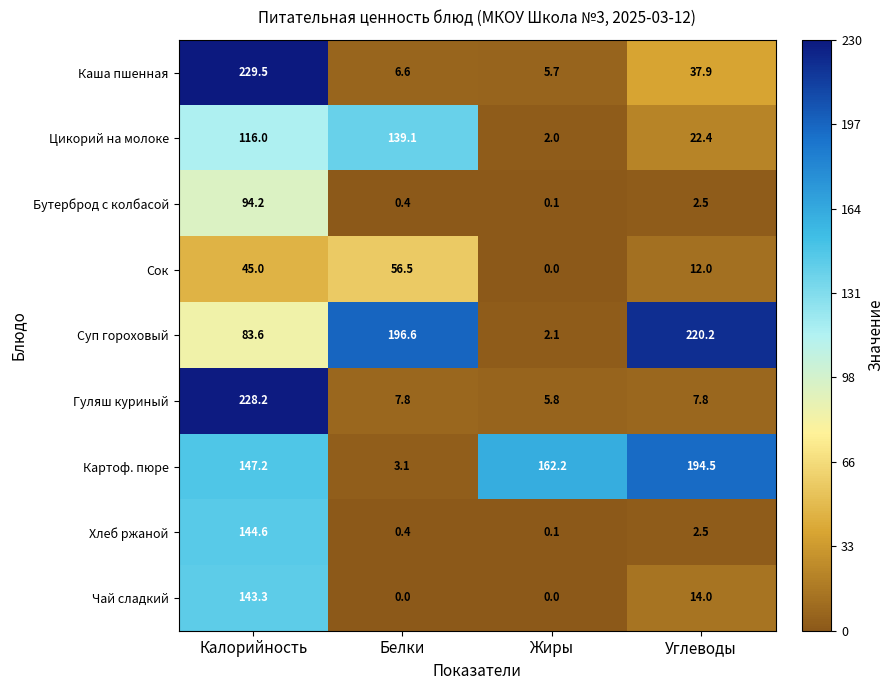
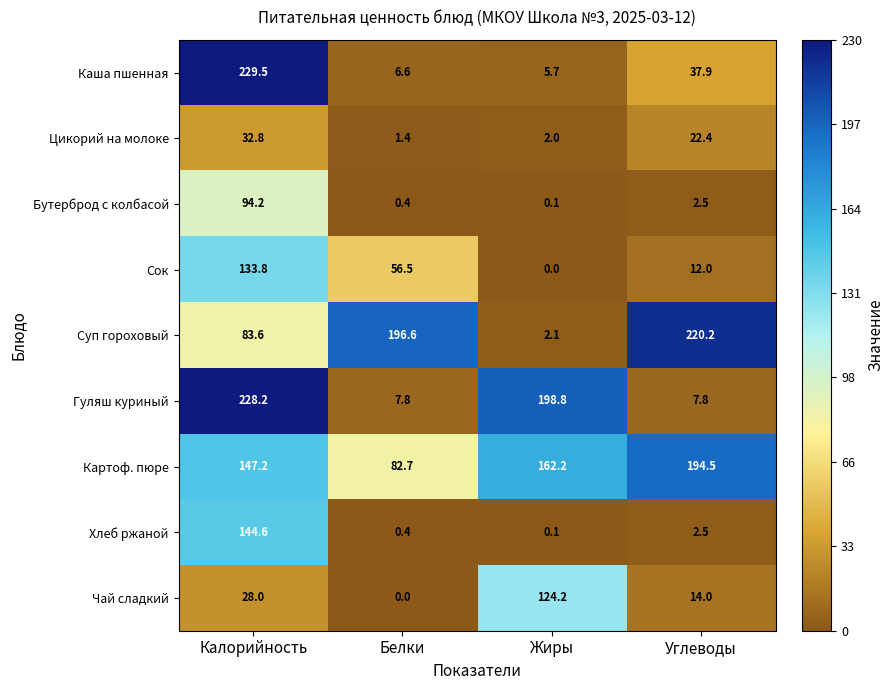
  {
    "Каша пшенная": {
      "Калорийность": 229.5,
      "Белки": 6.6,
      "Жиры": 5.7,
      "Углеводы": 37.9
    },
    "Цикорий на молоке": {
-     "Калорийность": 116.0,
-     "Белки": 139.1,
+     "Калорийность": 32.8,
+     "Белки": 1.4,
      "Жиры": 2.0,
      "Углеводы": 22.4
    },
    "Бутерброд с колбасой": {
      "Калорийность": 94.2,
      "Белки": 0.4,
      "Жиры": 0.1,
      "Углеводы": 2.5
    },
    "Сок": {
-     "Калорийность": 45.0,
+     "Калорийность": 133.8,
      "Белки": 56.5,
      "Жиры": 0.0,
      "Углеводы": 12.0
    },
    "Суп гороховый": {
      "Калорийность": 83.6,
      "Белки": 196.6,
      "Жиры": 2.1,
      "Углеводы": 220.2
    },
    "Гуляш куриный": {
      "Калорийность": 228.2,
      "Белки": 7.8,
-     "Жиры": 5.8,
+     "Жиры": 198.8,
      "Углеводы": 7.8
    },
    "Картоф. пюре": {
      "Калорийность": 147.2,
-     "Белки": 3.1,
+     "Белки": 82.7,
      "Жиры": 162.2,
      "Углеводы": 194.5
    },
    "Хлеб ржаной": {
      "Калорийность": 144.6,
      "Белки": 0.4,
      "Жиры": 0.1,
      "Углеводы": 2.5
    },
    "Чай сладкий": {
-     "Калорийность": 143.3,
+     "Калорийность": 28.0,
      "Белки": 0.0,
-     "Жиры": 0.0,
+     "Жиры": 124.2,
      "Углеводы": 14.0
    }
  }
